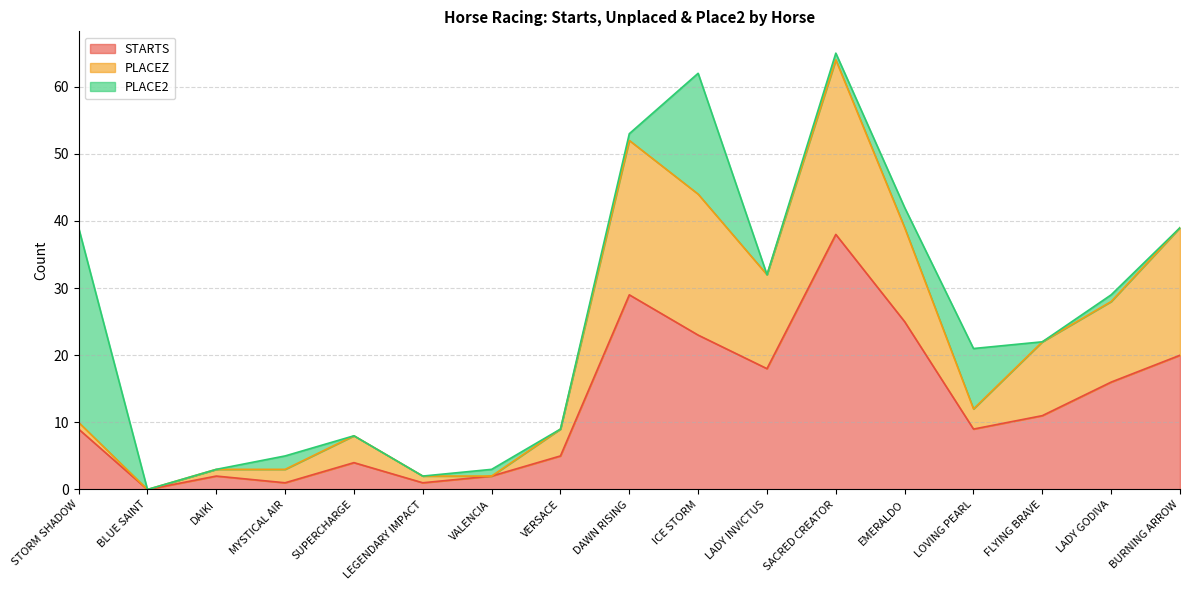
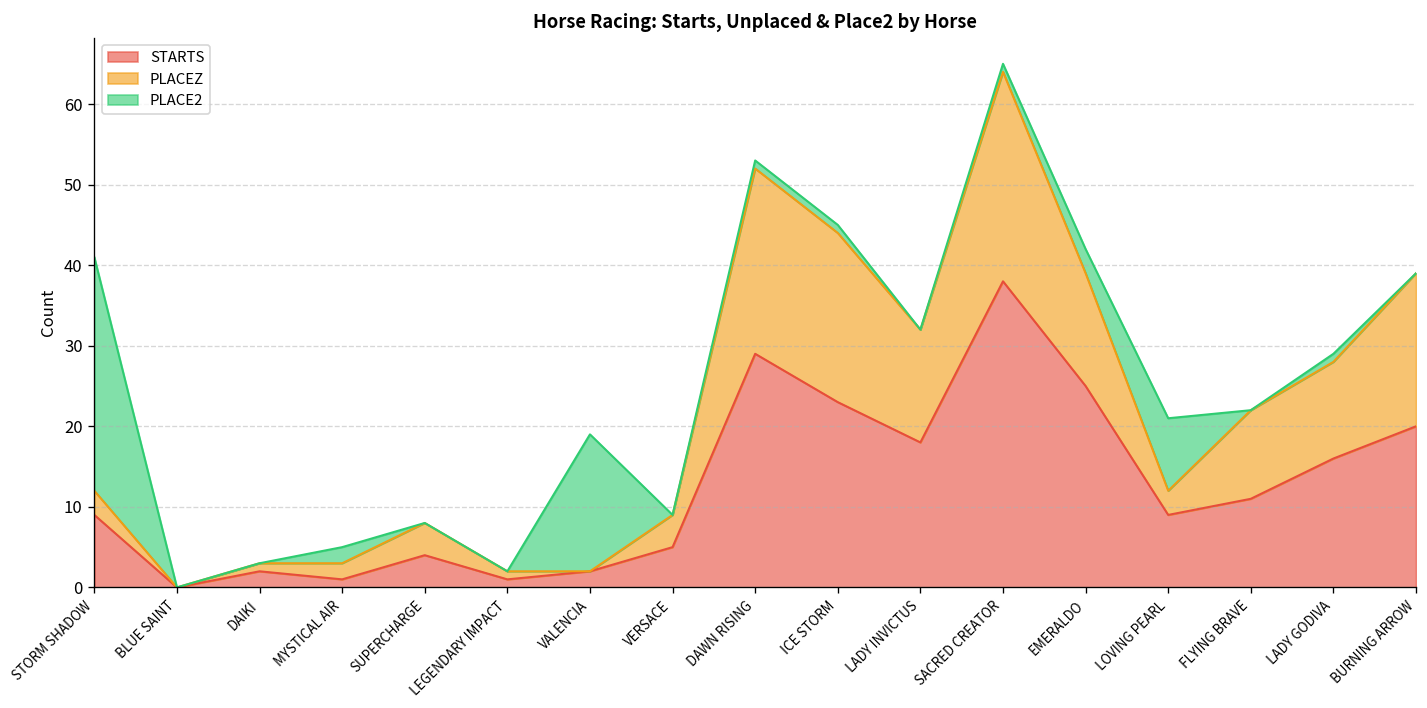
  {
    "STARTS": {
      "STORM SHADOW": 9,
      "DAIKI": 2,
      "MYSTICAL AIR": 1,
      "SUPERCHARGE": 4,
      "LEGENDARY IMPACT": 1,
      "VERSACE": 5,
      "DAWN RISING": 29,
      "ICE STORM": 23,
      "LADY INVICTUS": 18,
      "SACRED CREATOR": 38,
      "EMERALDO": 25,
      "LOVING PEARL": 9,
      "FLYING BRAVE": 11,
      "LADY GODIVA": 16,
      "BURNING ARROW": 20
    },
    "PLACEZ": {
-     "STORM SHADOW": 1,
+     "STORM SHADOW": 3,
      "MYSTICAL AIR": 2,
      "DAWN RISING": 23,
      "ICE STORM": 21,
      "SACRED CREATOR": 26,
      "EMERALDO": 14,
      "LOVING PEARL": 3,
      "LADY GODIVA": 12
    },
    "PLACE2": {
      "STORM SHADOW": 29,
      "MYSTICAL AIR": 2,
-     "VALENCIA": 1,
+     "VALENCIA": 17,
      "DAWN RISING": 1,
-     "ICE STORM": 18,
+     "ICE STORM": 1,
      "SACRED CREATOR": 1,
      "EMERALDO": 3,
      "LOVING PEARL": 9,
      "LADY GODIVA": 1
    }
  }
